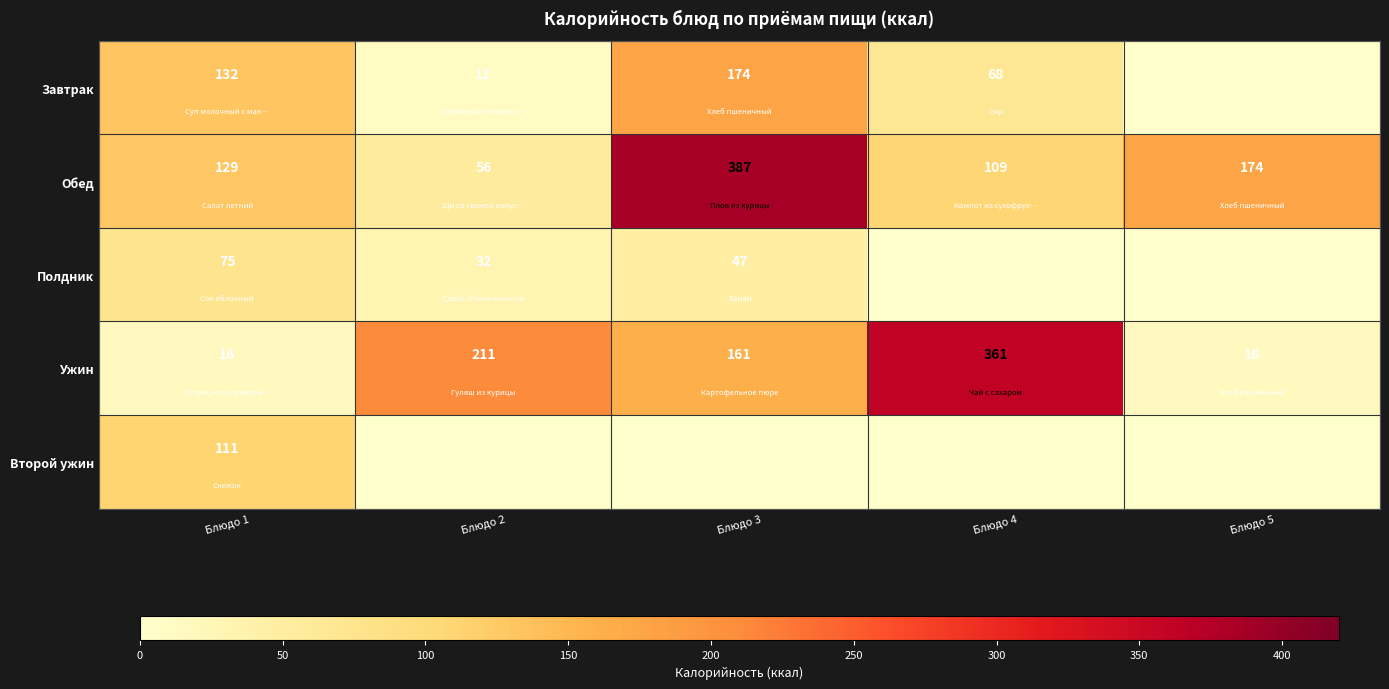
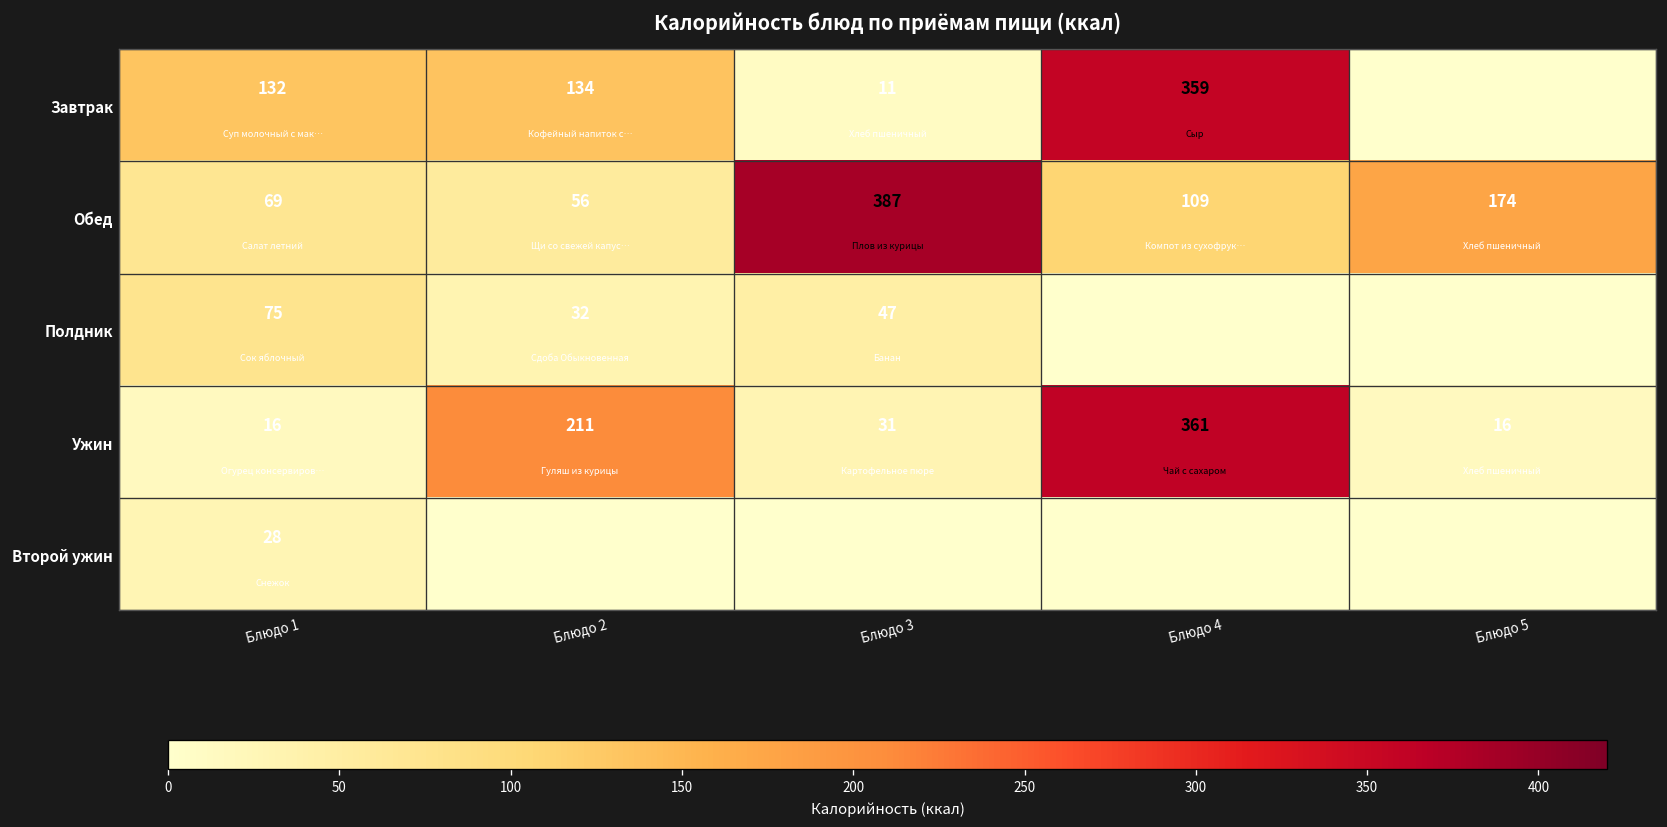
  {
    "Завтрак": {
-     "Блюдо 2": 11,
-     "Блюдо 3": 174,
-     "Блюдо 4": 68
+     "Блюдо 2": 134,
+     "Блюдо 3": 11,
+     "Блюдо 4": 359
    },
    "Обед": {
-     "Блюдо 1": 129
+     "Блюдо 1": 69
    },
    "Ужин": {
-     "Блюдо 3": 161
+     "Блюдо 3": 31
    },
    "Второй ужин": {
-     "Блюдо 1": 111
+     "Блюдо 1": 28
    }
  }
